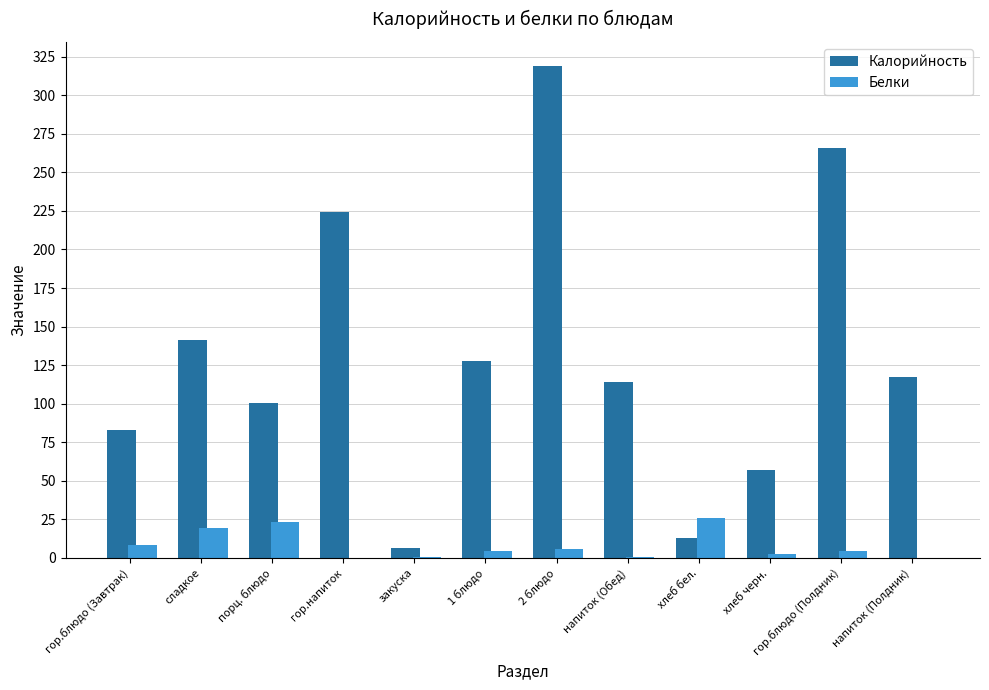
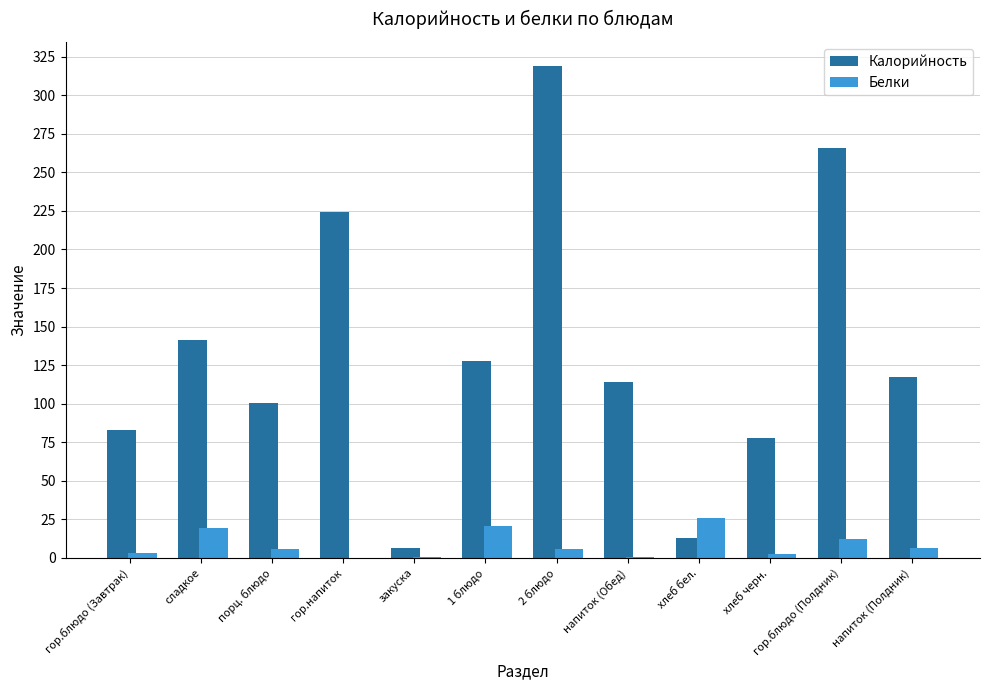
  {
    "Калорийность": {
      "гор.блюдо (Завтрак)": 83,
      "сладкое": 141,
      "порц. блюдо": 100,
      "гор.напиток": 224,
      "закуска": 7,
      "1 блюдо": 128,
      "2 блюдо": 319,
      "напиток (Обед)": 114,
      "хлеб бел.": 13,
-     "хлеб черн.": 57,
+     "хлеб черн.": 78,
      "гор.блюдо (Полдник)": 266,
      "напиток (Полдник)": 118
    },
    "Белки": {
-     "гор.блюдо (Завтрак)": 8,
+     "гор.блюдо (Завтрак)": 3,
      "сладкое": 20,
-     "порц. блюдо": 24,
-     "1 блюдо": 5,
+     "порц. блюдо": 6,
+     "1 блюдо": 21,
      "2 блюдо": 6,
      "хлеб бел.": 26,
      "хлеб черн.": 3,
-     "гор.блюдо (Полдник)": 5,
-     "напиток (Полдник)": 0
+     "гор.блюдо (Полдник)": 12,
+     "напиток (Полдник)": 7
    }
  }
